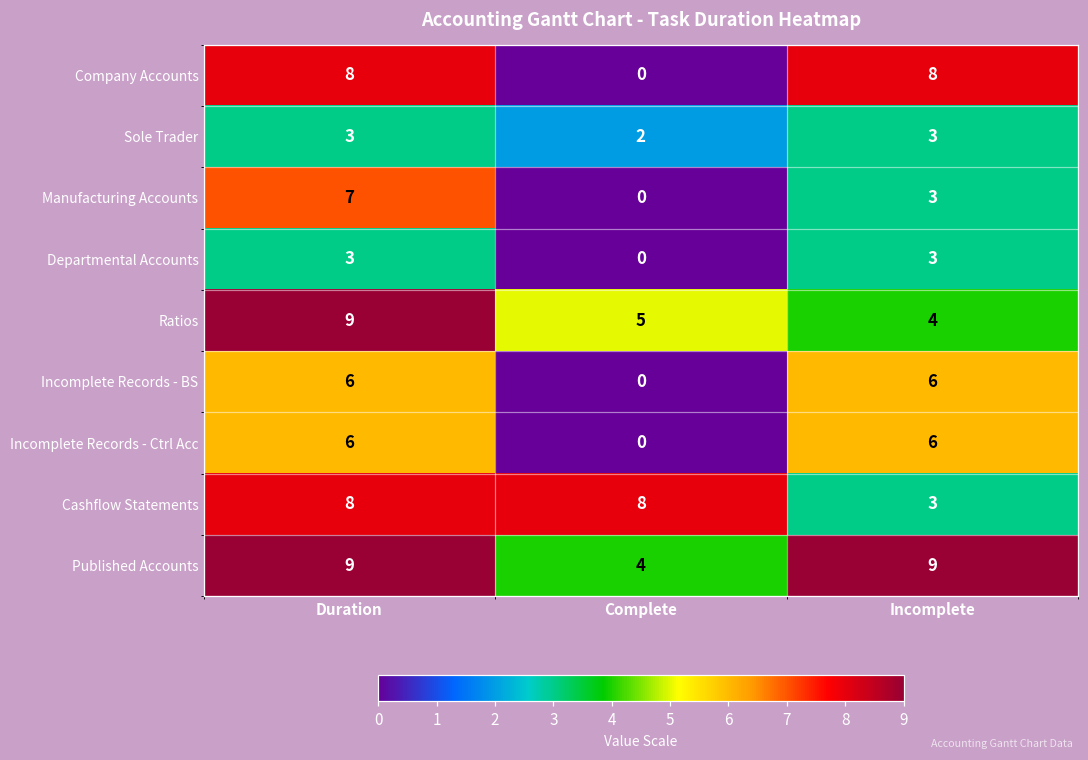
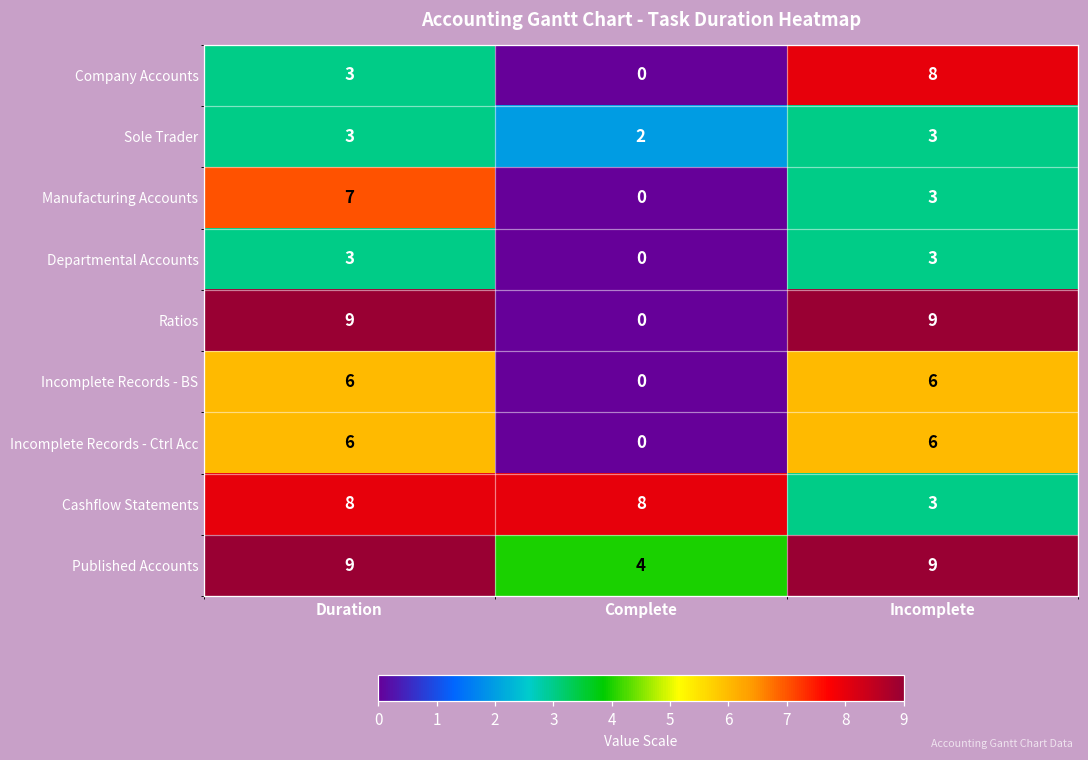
  {
    "Company Accounts": {
-     "Duration": 8,
+     "Duration": 3,
      "Complete": 0,
      "Incomplete": 8
    },
    "Sole Trader": {
      "Duration": 3,
      "Complete": 2,
      "Incomplete": 3
    },
    "Manufacturing Accounts": {
      "Duration": 7,
      "Complete": 0,
      "Incomplete": 3
    },
    "Departmental Accounts": {
      "Duration": 3,
      "Complete": 0,
      "Incomplete": 3
    },
    "Ratios": {
      "Duration": 9,
-     "Complete": 5,
-     "Incomplete": 4
+     "Complete": 0,
+     "Incomplete": 9
    },
    "Incomplete Records - BS": {
      "Duration": 6,
      "Complete": 0,
      "Incomplete": 6
    },
    "Incomplete Records - Ctrl Acc": {
      "Duration": 6,
      "Complete": 0,
      "Incomplete": 6
    },
    "Cashflow Statements": {
      "Duration": 8,
      "Complete": 8,
      "Incomplete": 3
    },
    "Published Accounts": {
      "Duration": 9,
      "Complete": 4,
      "Incomplete": 9
    }
  }
